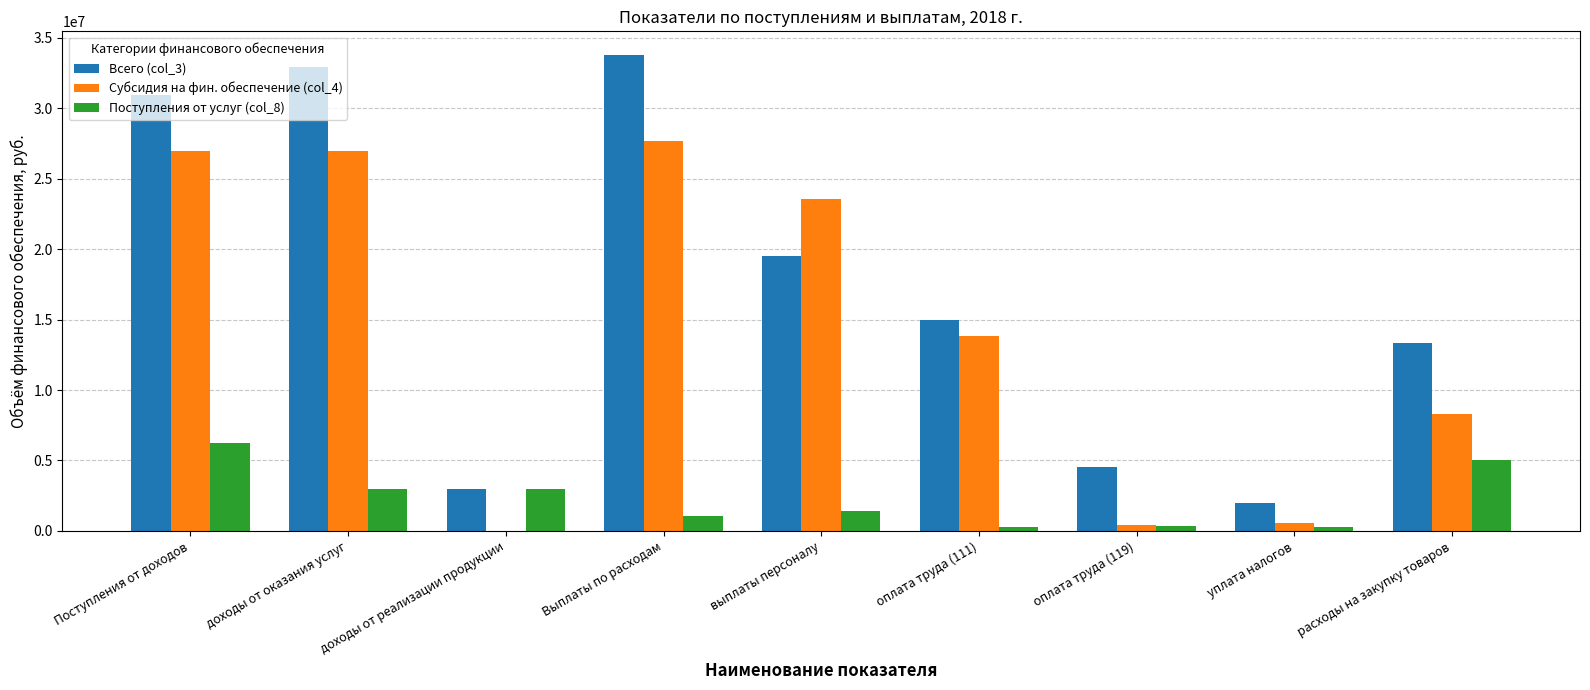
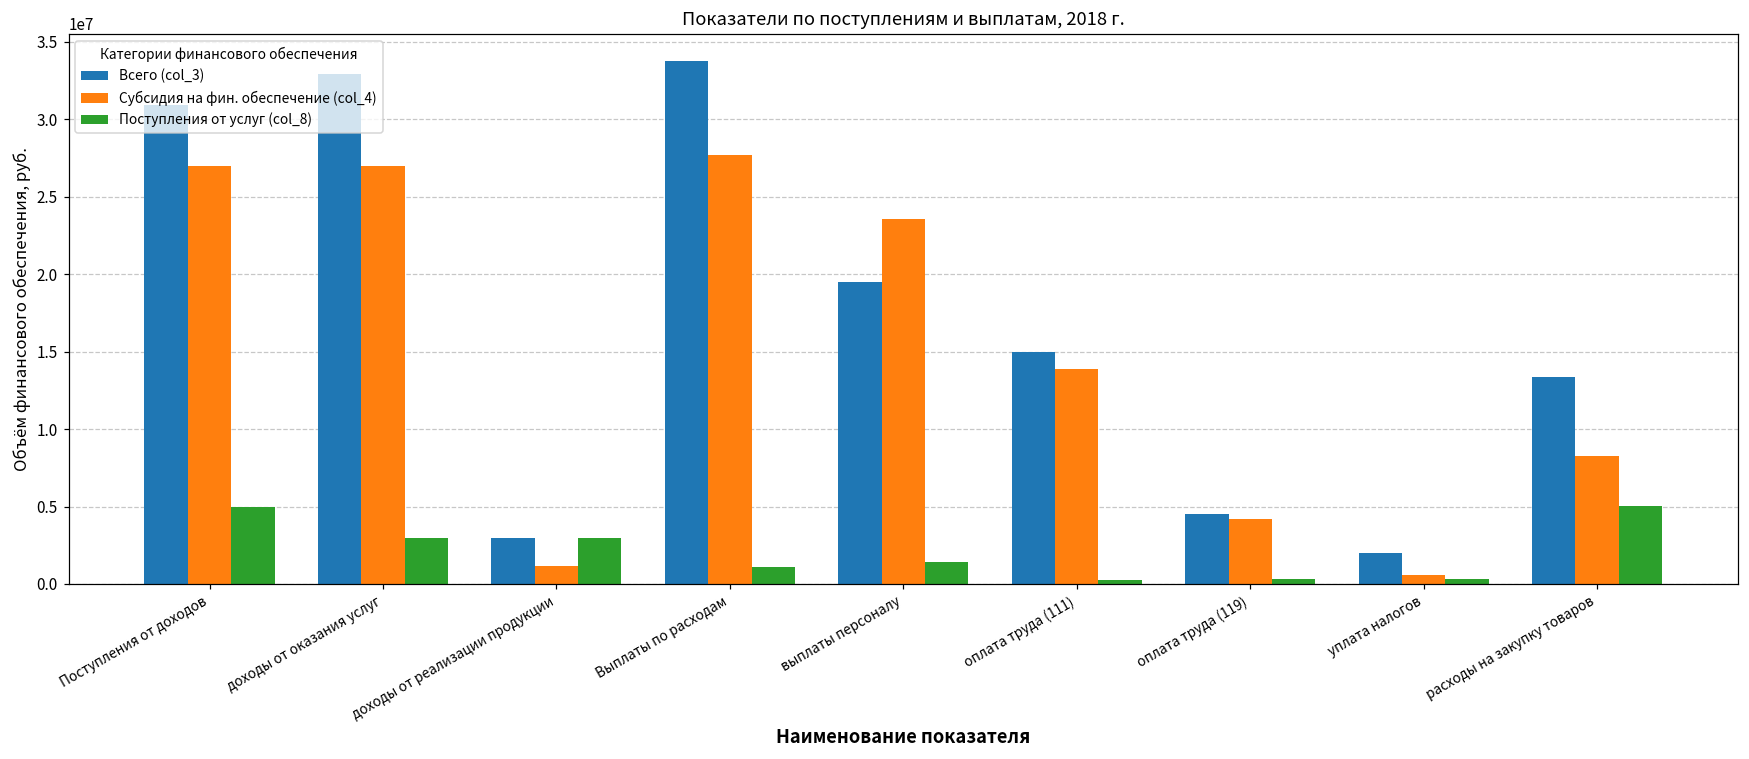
  {
    "Всего (col_3)": {
      "доходы от реализации продукции": 3000000,
      "Выплаты по расходам": 33800000,
      "выплаты персоналу": 19500000,
      "оплата труда (111)": 15000000,
      "оплата труда (119)": 4500000,
      "уплата налогов": 2000000,
      "расходы на закупку товаров": 13300000
    },
    "Субсидия на фин. обеспечение (col_4)": {
      "Поступления от доходов": 26900000,
      "доходы от оказания услуг": 26900000,
-     "доходы от реализации продукции": 0,
+     "доходы от реализации продукции": 1200000,
      "Выплаты по расходам": 27700000,
      "выплаты персоналу": 23600000,
      "оплата труда (111)": 13900000,
-     "оплата труда (119)": 400000,
+     "оплата труда (119)": 4200000,
      "уплата налогов": 600000,
      "расходы на закупку товаров": 8300000
    },
    "Поступления от услуг (col_8)": {
-     "Поступления от доходов": 6200000,
+     "Поступления от доходов": 5000000,
      "доходы от оказания услуг": 3000000,
      "доходы от реализации продукции": 3000000,
      "Выплаты по расходам": 1100000,
      "выплаты персоналу": 1400000,
      "оплата труда (111)": 300000,
      "оплата труда (119)": 300000,
      "уплата налогов": 300000,
      "расходы на закупку товаров": 5000000
    }
  }
